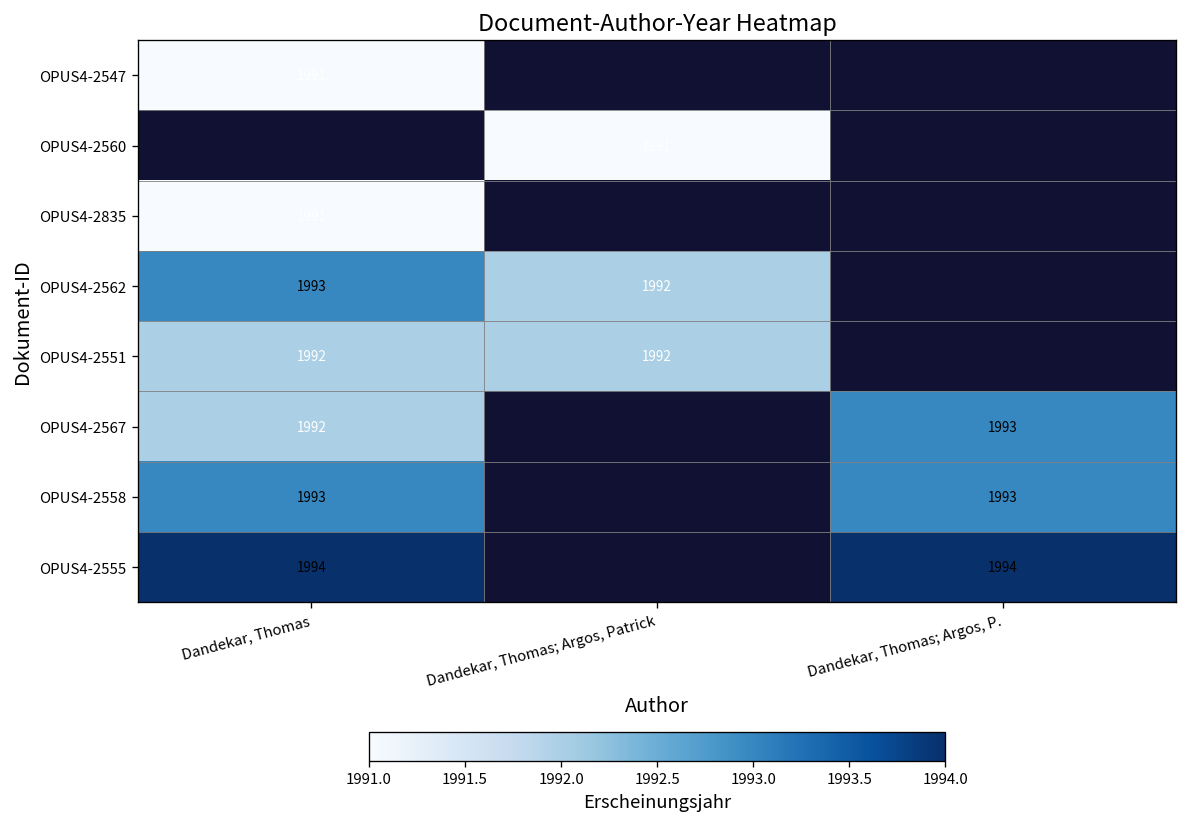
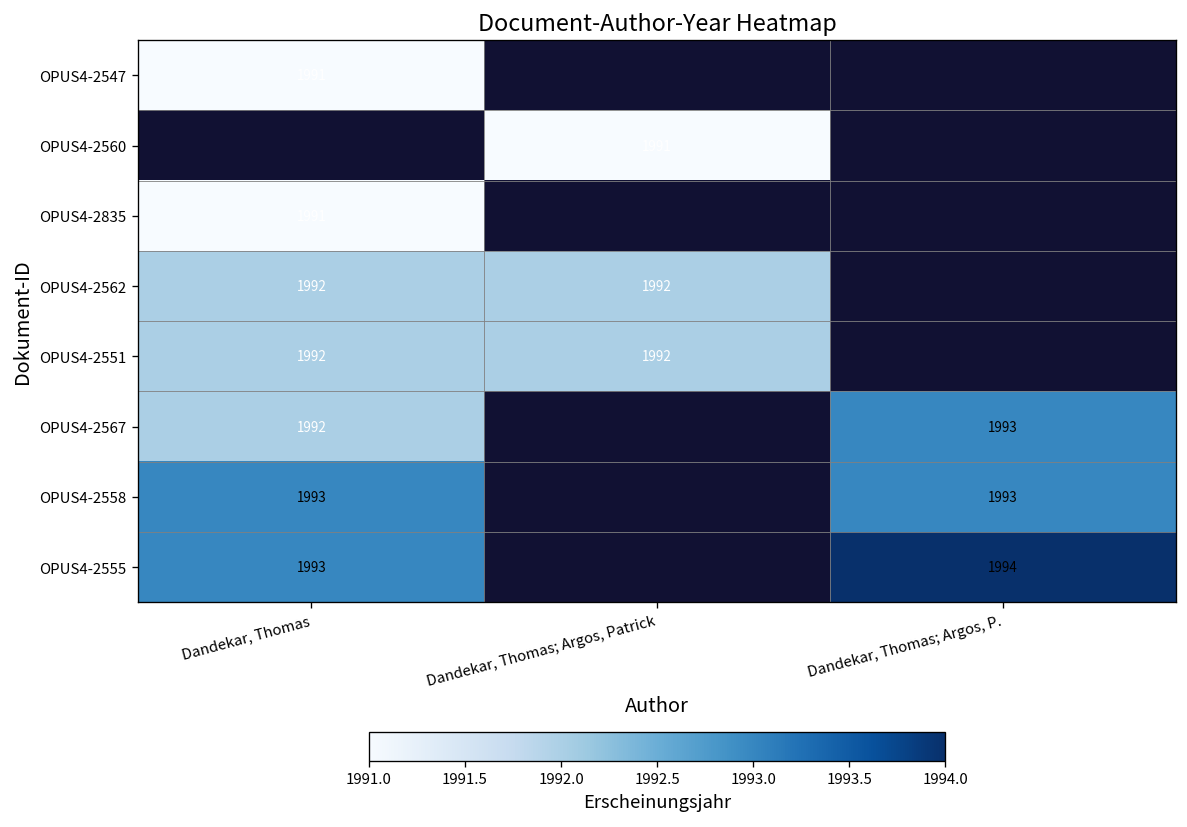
  {
    "OPUS4-2562": {
-     "Dandekar, Thomas": 1993,
+     "Dandekar, Thomas": 1992,
      "Dandekar, Thomas; Argos, Patrick": 1992
    },
    "OPUS4-2551": {
      "Dandekar, Thomas": 1992,
      "Dandekar, Thomas; Argos, Patrick": 1992
    },
    "OPUS4-2567": {
      "Dandekar, Thomas": 1992,
      "Dandekar, Thomas; Argos, P.": 1993
    },
    "OPUS4-2558": {
      "Dandekar, Thomas": 1993,
      "Dandekar, Thomas; Argos, P.": 1993
    },
    "OPUS4-2555": {
-     "Dandekar, Thomas": 1994,
+     "Dandekar, Thomas": 1993,
      "Dandekar, Thomas; Argos, P.": 1994
    }
  }
